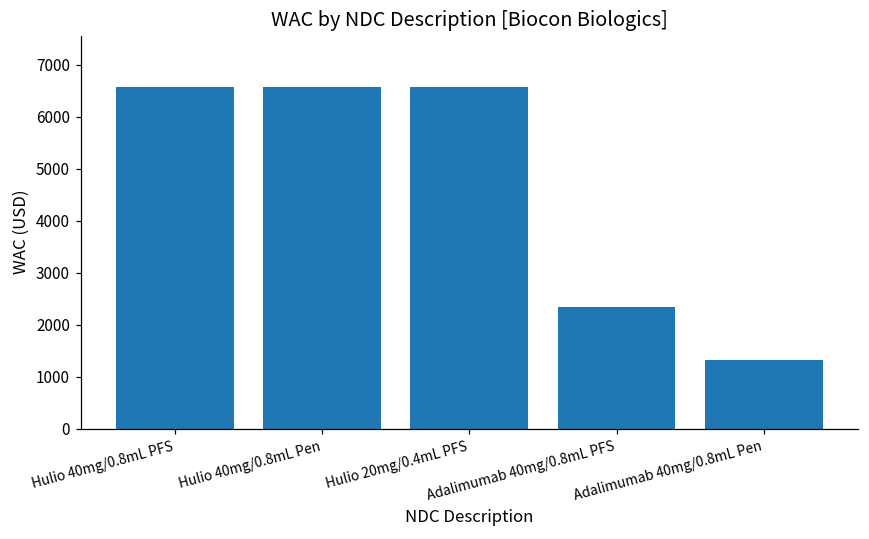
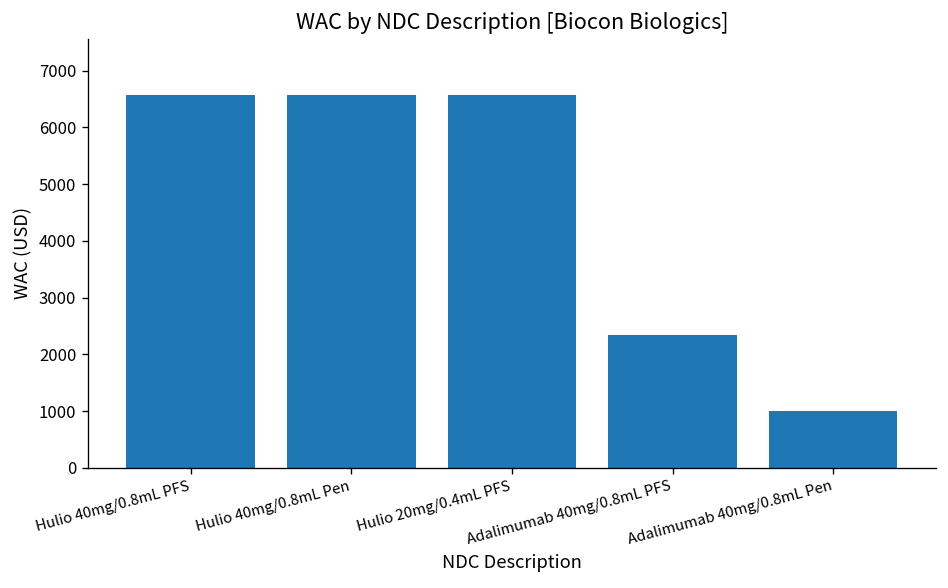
  {
    "Hulio 40mg/0.8mL PFS": 6600,
    "Hulio 40mg/0.8mL Pen": 6600,
    "Hulio 20mg/0.4mL PFS": 6600,
    "Adalimumab 40mg/0.8mL PFS": 2300,
-   "Adalimumab 40mg/0.8mL Pen": 1300
+   "Adalimumab 40mg/0.8mL Pen": 1000
  }
